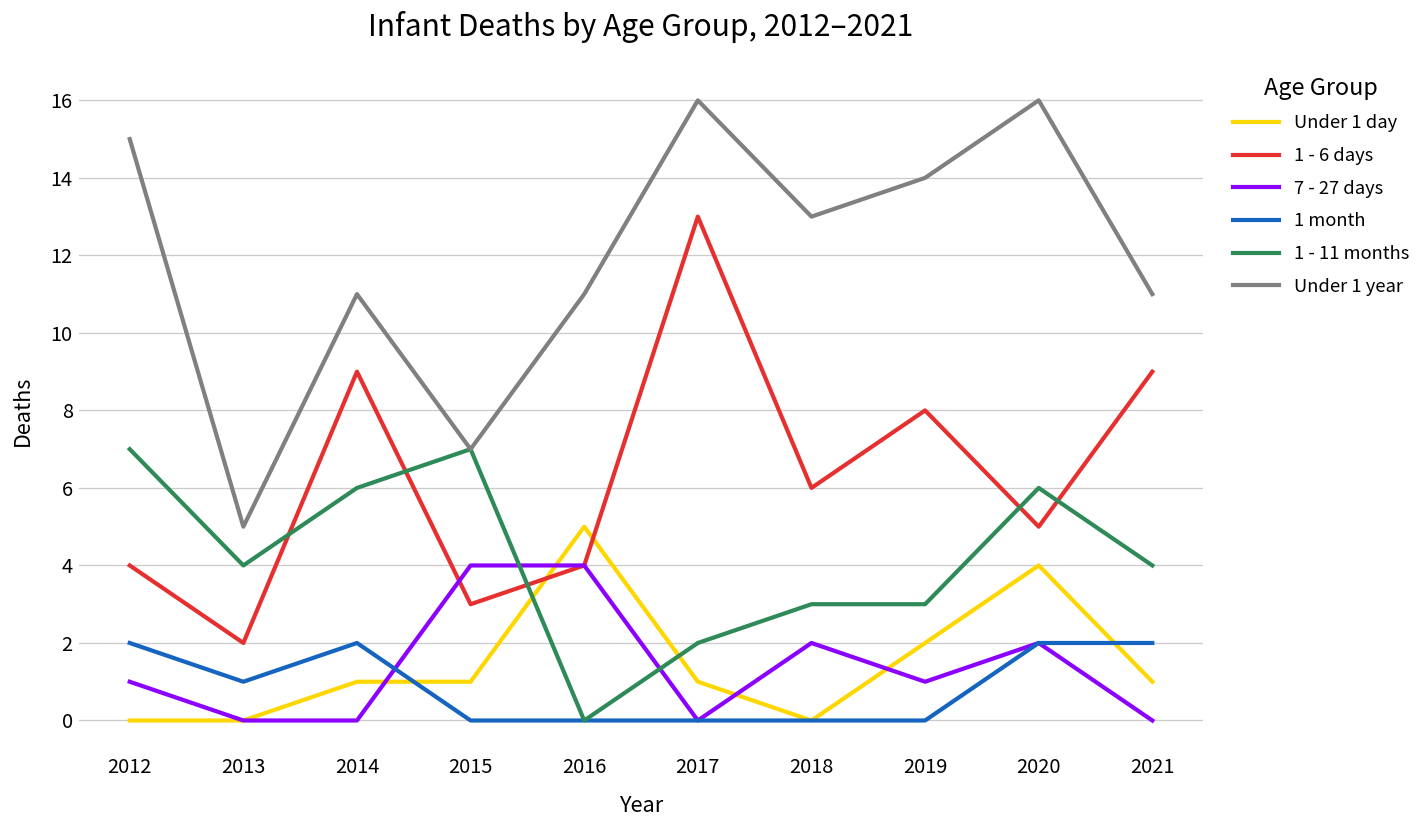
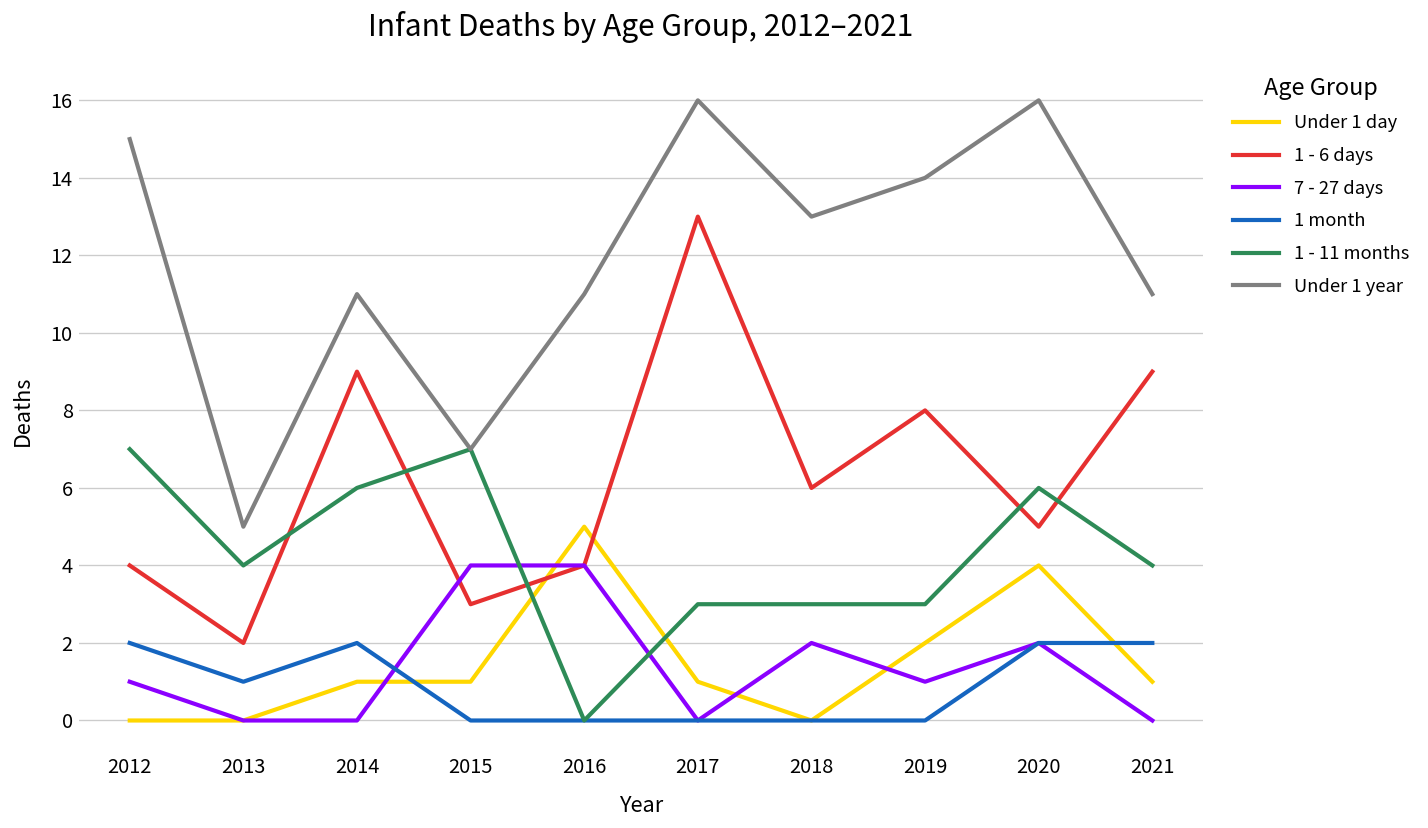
  {
    "Under 1 day": {
      "2012": 0,
      "2014": 1,
      "2015": 1,
      "2016": 5,
      "2017": 1,
      "2019": 2,
      "2020": 4,
      "2021": 1
    },
    "1 - 6 days": {
      "2012": 4,
      "2013": 2,
      "2014": 9,
      "2015": 3,
      "2017": 13,
      "2018": 6,
      "2019": 8,
      "2020": 5,
      "2021": 9
    },
    "7 - 27 days": {
      "2012": 1,
      "2014": 0,
      "2015": 4,
      "2018": 2,
      "2019": 1,
      "2021": 0
    },
    "1 month": {
      "2012": 2,
      "2013": 1,
      "2014": 2,
      "2015": 0,
      "2019": 0,
      "2021": 2
    },
    "1 - 11 months": {
      "2012": 7,
      "2013": 4,
      "2014": 6,
-     "2017": 2,
+     "2017": 3,
      "2018": 3,
      "2019": 3,
      "2020": 6,
      "2021": 4
    },
    "Under 1 year": {
      "2012": 15,
      "2013": 5,
      "2014": 11,
      "2016": 11,
      "2017": 16,
      "2018": 13,
      "2019": 14,
      "2020": 16,
      "2021": 11
    }
  }
